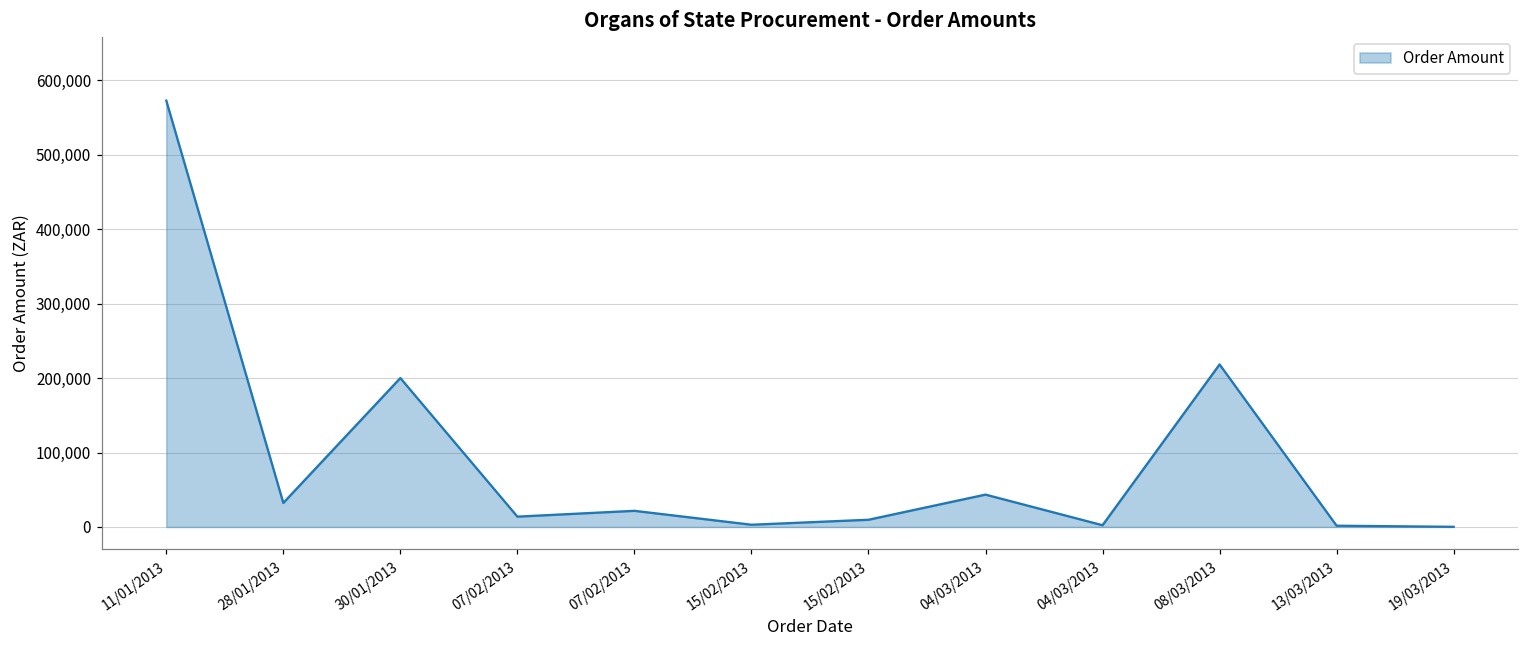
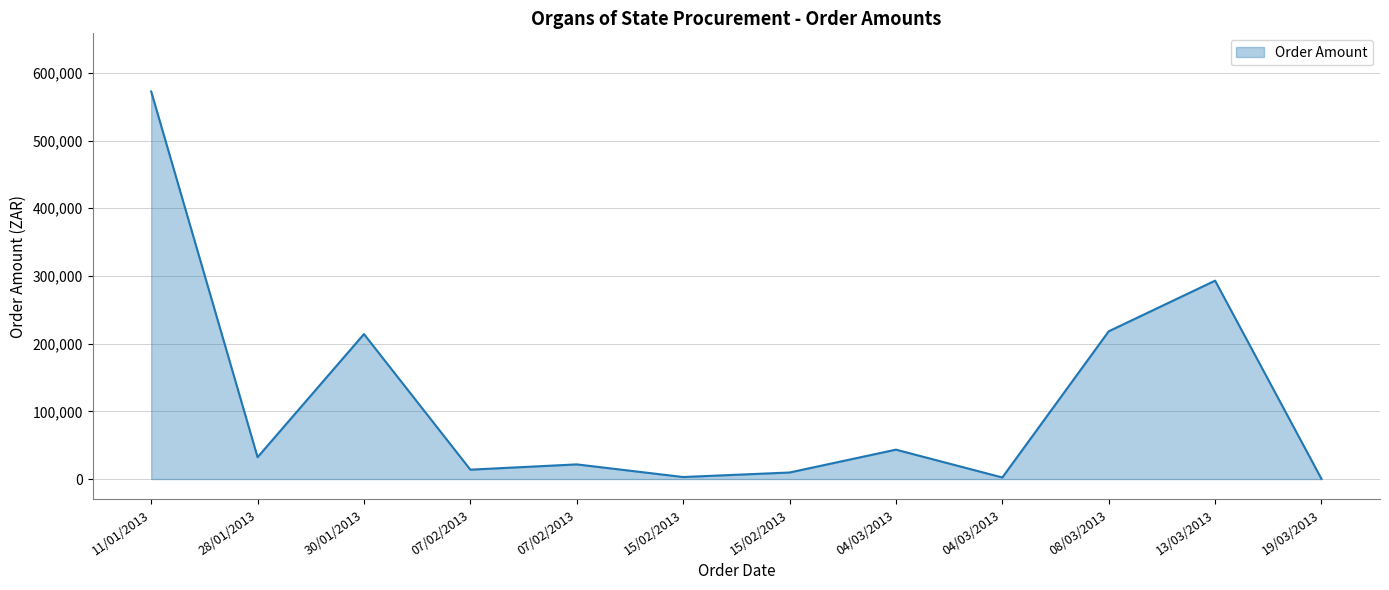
  {
    "11/01/2013": "570,000",
    "28/01/2013": "30,000",
-   "30/01/2013": "200,000",
+   "30/01/2013": "210,000",
    "08/03/2013": "220,000",
-   "13/03/2013": "0",
+   "13/03/2013": "290,000",
    "19/03/2013": "0"
  }
